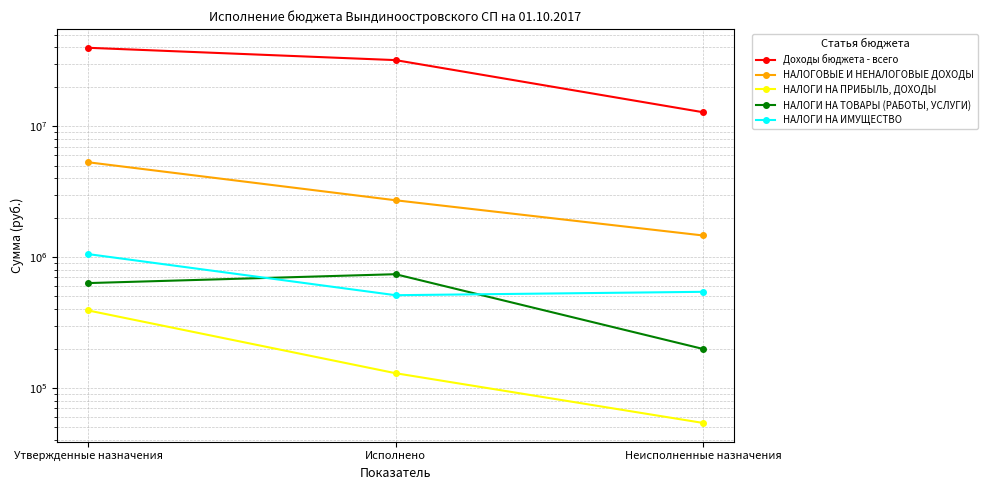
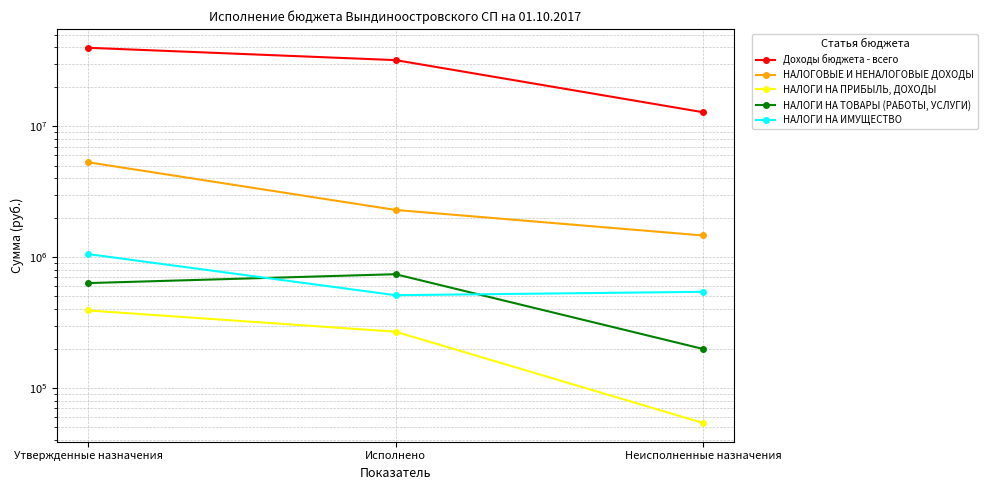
  {
    "Доходы бюджета - всего": {
      "Утвержденные назначения": 40000000,
      "Исполнено": 32000000,
      "Неисполненные назначения": 13000000
    },
    "НАЛОГОВЫЕ И НЕНАЛОГОВЫЕ ДОХОДЫ": {
      "Утвержденные назначения": 5300000,
-     "Исполнено": 2700000,
+     "Исполнено": 2300000,
      "Неисполненные назначения": 1500000
    },
    "НАЛОГИ НА ПРИБЫЛЬ, ДОХОДЫ": {
      "Утвержденные назначения": 390000,
-     "Исполнено": 130000,
+     "Исполнено": 270000,
      "Неисполненные назначения": 54000
    },
    "НАЛОГИ НА ТОВАРЫ (РАБОТЫ, УСЛУГИ)": {
      "Утвержденные назначения": 600000,
      "Исполнено": 700000,
      "Неисполненные назначения": 200000
    },
    "НАЛОГИ НА ИМУЩЕСТВО": {
      "Утвержденные назначения": 1100000,
      "Исполнено": 510000,
      "Неисполненные назначения": 540000
    }
  }
